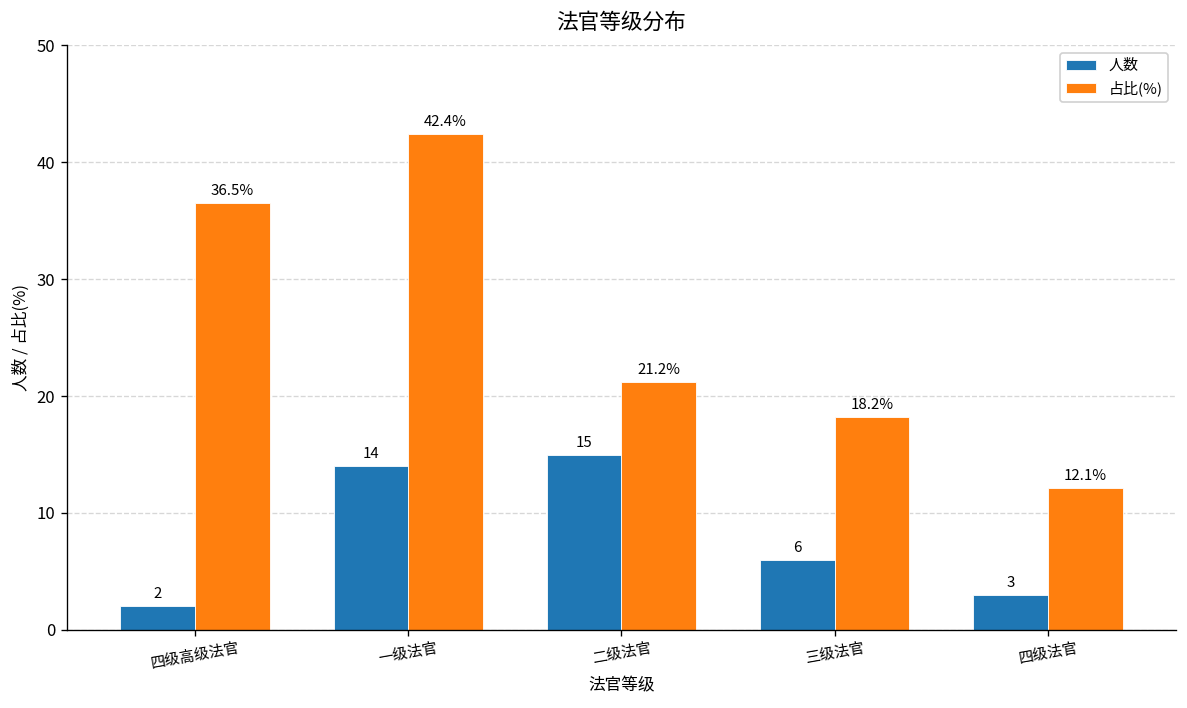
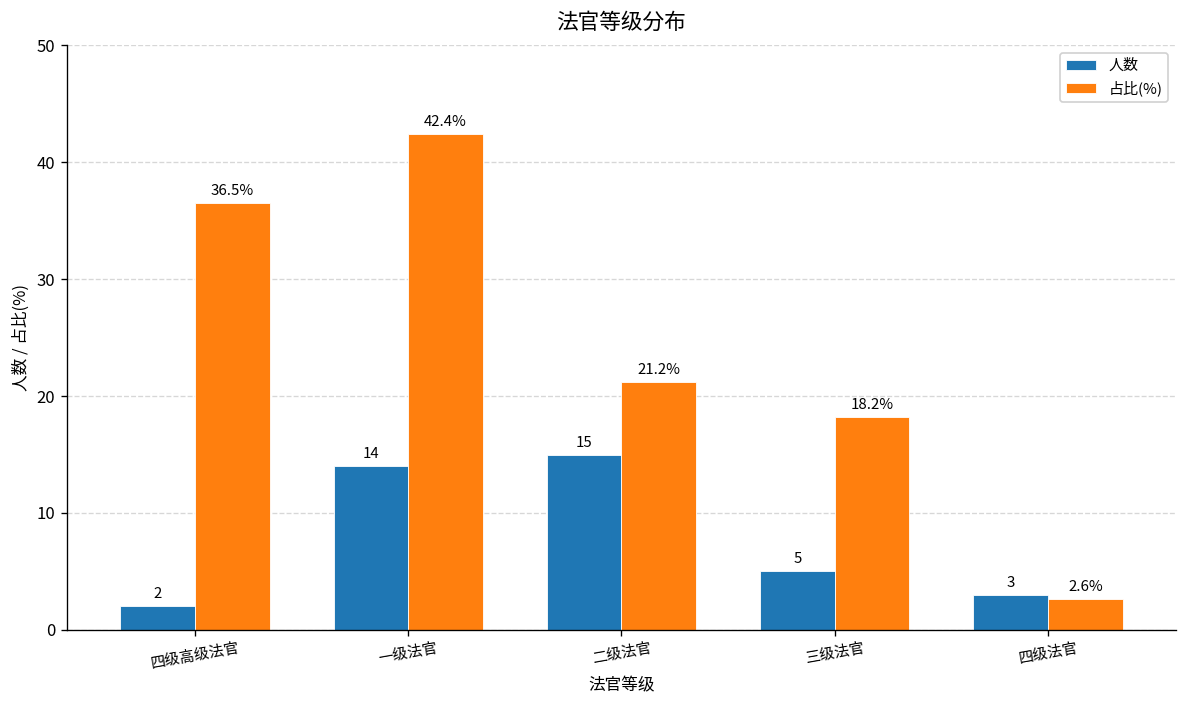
  {
    "人数": {
      "四级高级法官": "2",
      "一级法官": "14",
      "二级法官": "15",
-     "三级法官": "6",
+     "三级法官": "5",
      "四级法官": "3"
    },
    "占比(%)": {
      "四级高级法官": "36.5%",
      "一级法官": "42.4%",
      "二级法官": "21.2%",
      "三级法官": "18.2%",
-     "四级法官": "12.1%"
+     "四级法官": "2.6%"
    }
  }
